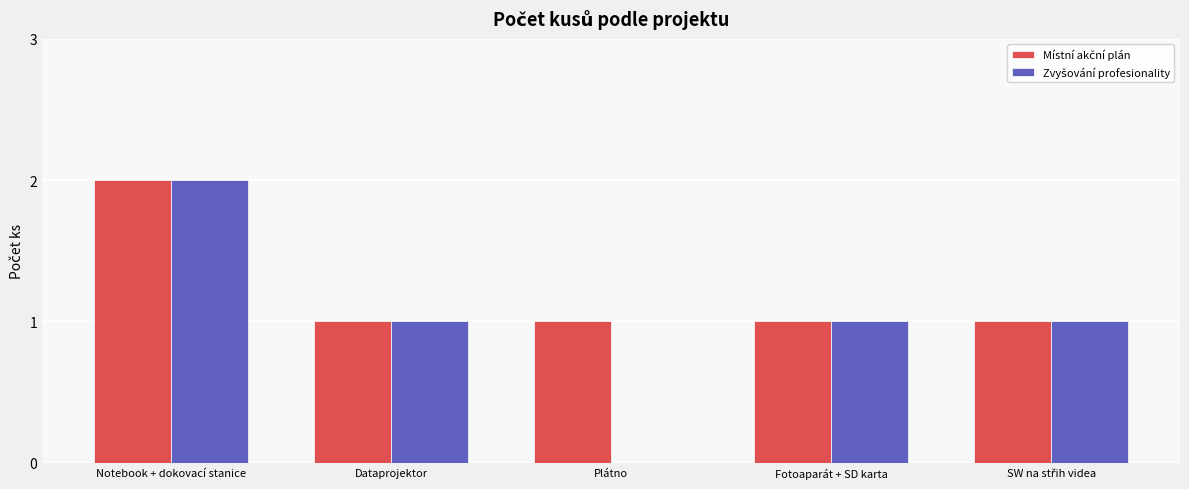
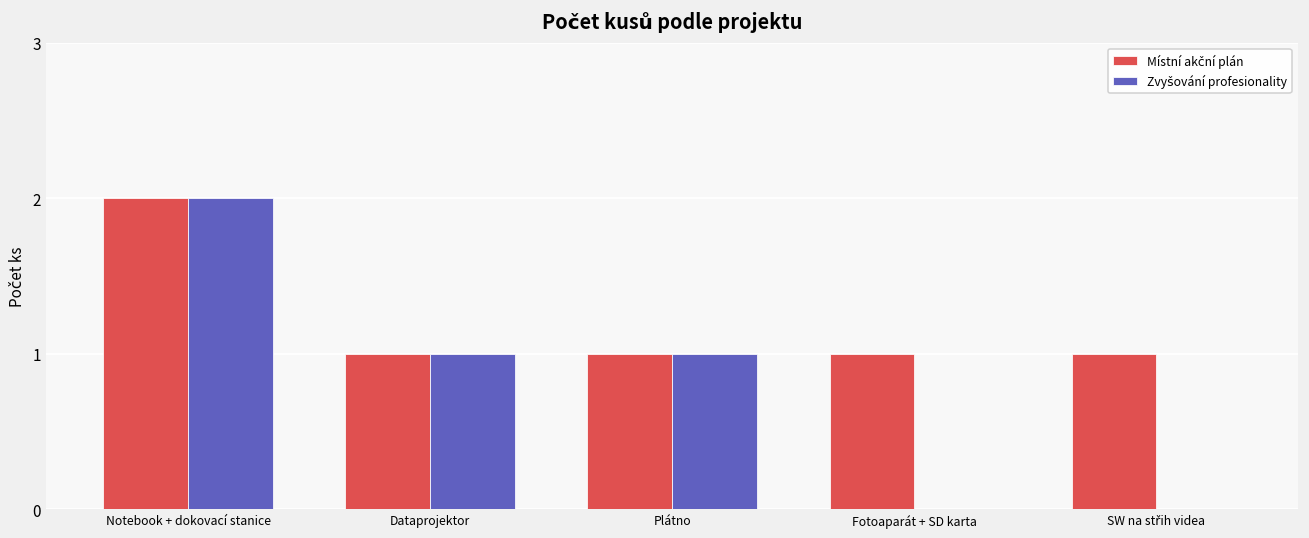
  {
    "Místní akční plán": {
      "Notebook + dokovací stanice": 2,
      "Dataprojektor": 1,
      "Plátno": 1,
      "Fotoaparát + SD karta": 1,
      "SW na střih videa": 1
    },
    "Zvyšování profesionality": {
      "Notebook + dokovací stanice": 2,
      "Dataprojektor": 1,
-     "Plátno": 0,
-     "Fotoaparát + SD karta": 1,
-     "SW na střih videa": 1
+     "Plátno": 1,
+     "Fotoaparát + SD karta": 0,
+     "SW na střih videa": 0
    }
  }
